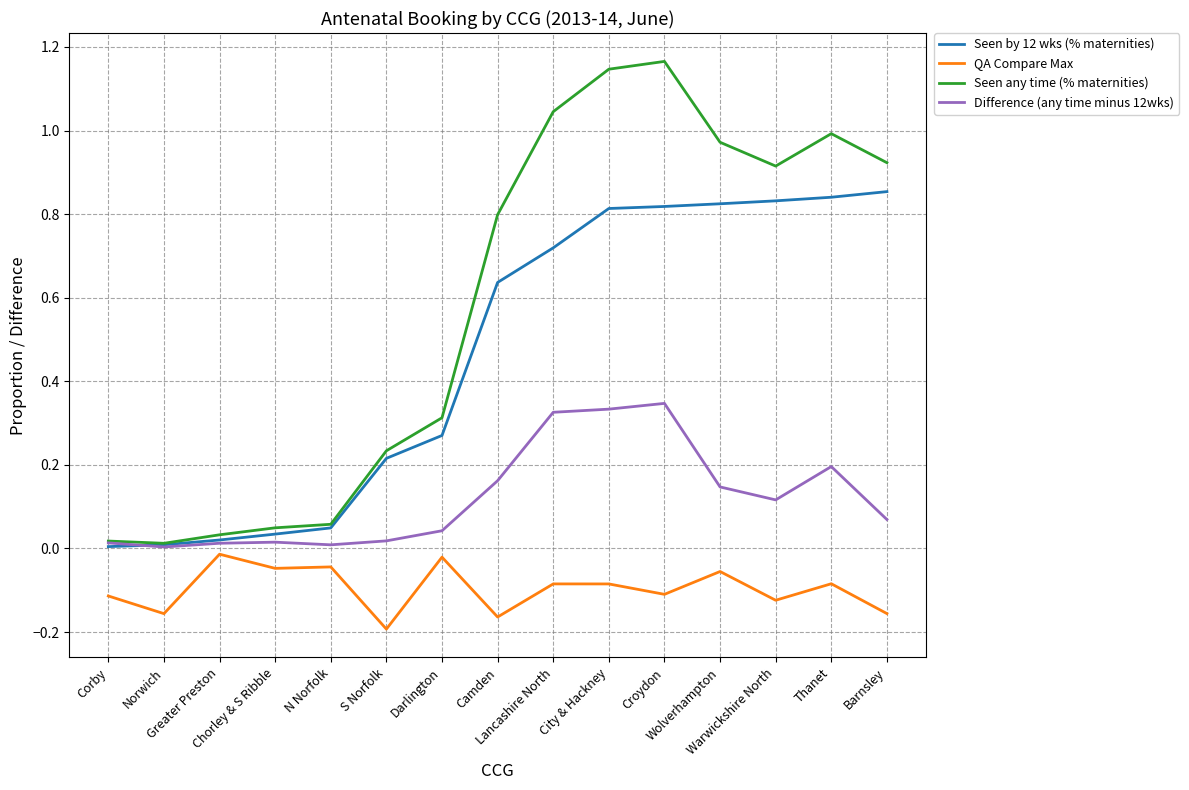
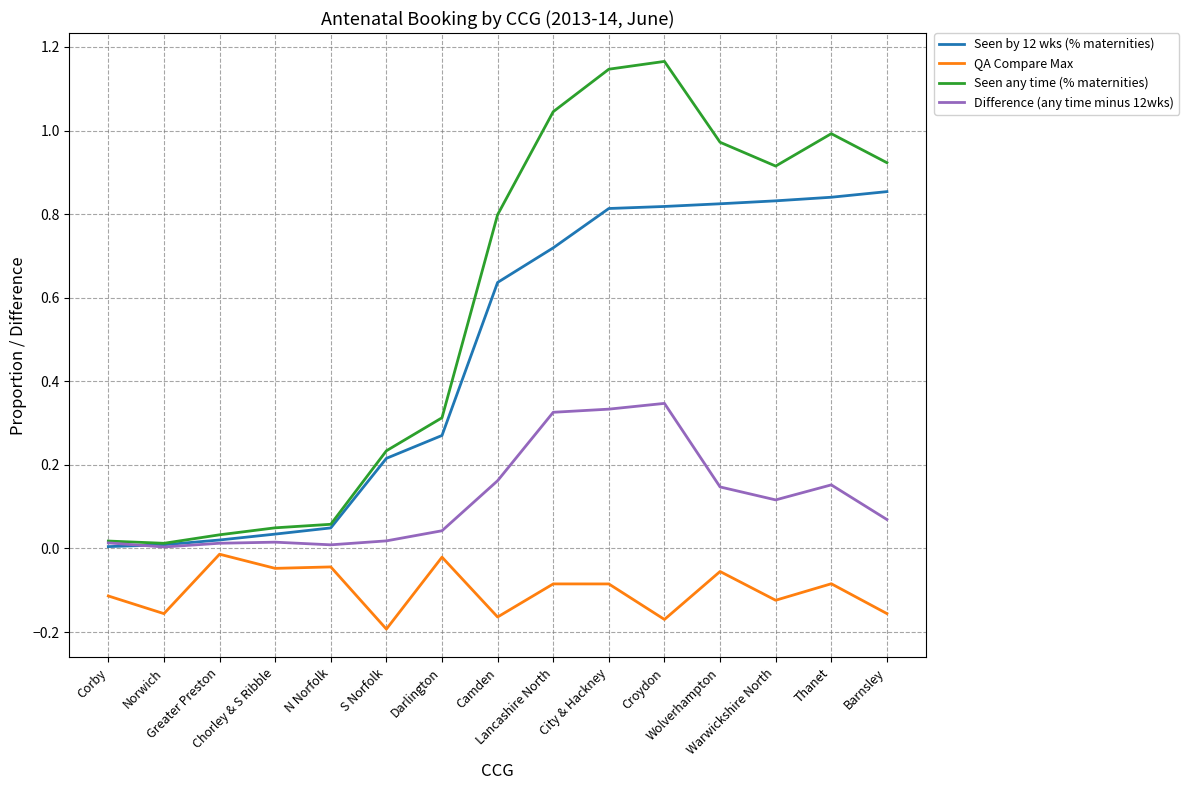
  {
    "Seen by 12 wks (% maternities)": {
      "Corby": 0.00,
      "Greater Preston": 0.02,
      "Chorley & S Ribble": 0.03,
      "N Norfolk": 0.05,
      "S Norfolk": 0.22,
      "Darlington": 0.27,
      "Camden": 0.64,
      "Lancashire North": 0.72,
      "City & Hackney": 0.81,
      "Croydon": 0.82,
      "Wolverhampton": 0.82,
      "Warwickshire North": 0.83,
      "Thanet": 0.84,
      "Barnsley": 0.85
    },
    "QA Compare Max": {
      "Corby": -0.11,
      "Norwich": -0.16,
      "Greater Preston": -0.01,
      "Chorley & S Ribble": -0.05,
      "N Norfolk": -0.04,
      "S Norfolk": -0.19,
      "Darlington": -0.02,
      "Camden": -0.16,
      "Lancashire North": -0.08,
      "City & Hackney": -0.08,
-     "Croydon": -0.11,
+     "Croydon": -0.17,
      "Wolverhampton": -0.06,
      "Warwickshire North": -0.12,
      "Thanet": -0.08,
      "Barnsley": -0.16
    },
    "Seen any time (% maternities)": {
      "Greater Preston": 0.03,
      "Chorley & S Ribble": 0.05,
      "N Norfolk": 0.06,
      "S Norfolk": 0.23,
      "Darlington": 0.31,
      "Camden": 0.80,
      "Lancashire North": 1.05,
      "City & Hackney": 1.15,
      "Croydon": 1.17,
      "Wolverhampton": 0.97,
      "Warwickshire North": 0.91,
      "Thanet": 0.99,
      "Barnsley": 0.92
    },
    "Difference (any time minus 12wks)": {
      "Greater Preston": 0.01,
      "Chorley & S Ribble": 0.02,
      "N Norfolk": 0.01,
      "S Norfolk": 0.02,
      "Darlington": 0.04,
      "Camden": 0.16,
      "Lancashire North": 0.33,
      "City & Hackney": 0.33,
      "Croydon": 0.35,
      "Wolverhampton": 0.15,
      "Warwickshire North": 0.12,
-     "Thanet": 0.20,
+     "Thanet": 0.15,
      "Barnsley": 0.07
    }
  }
